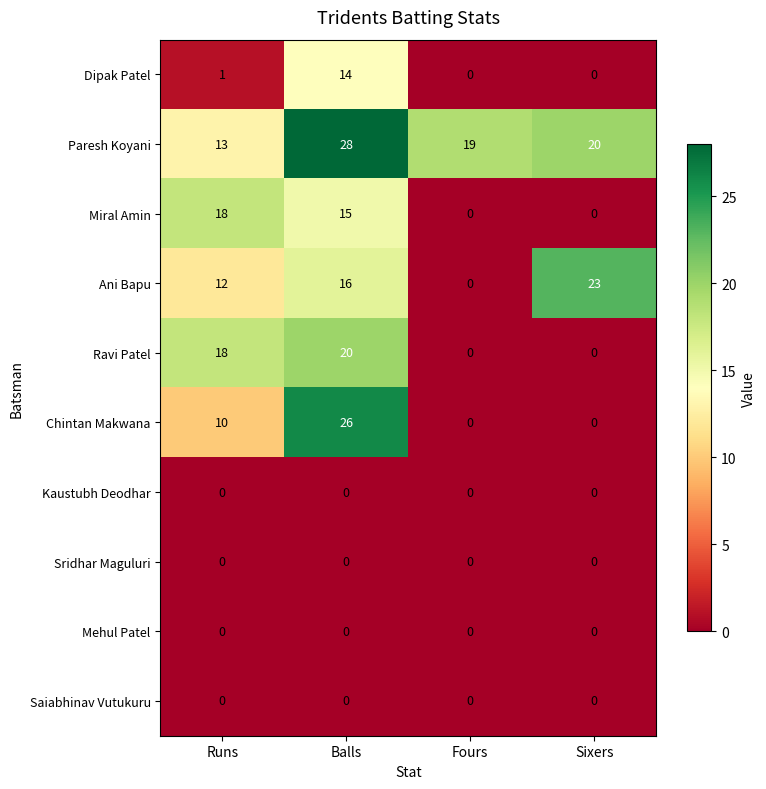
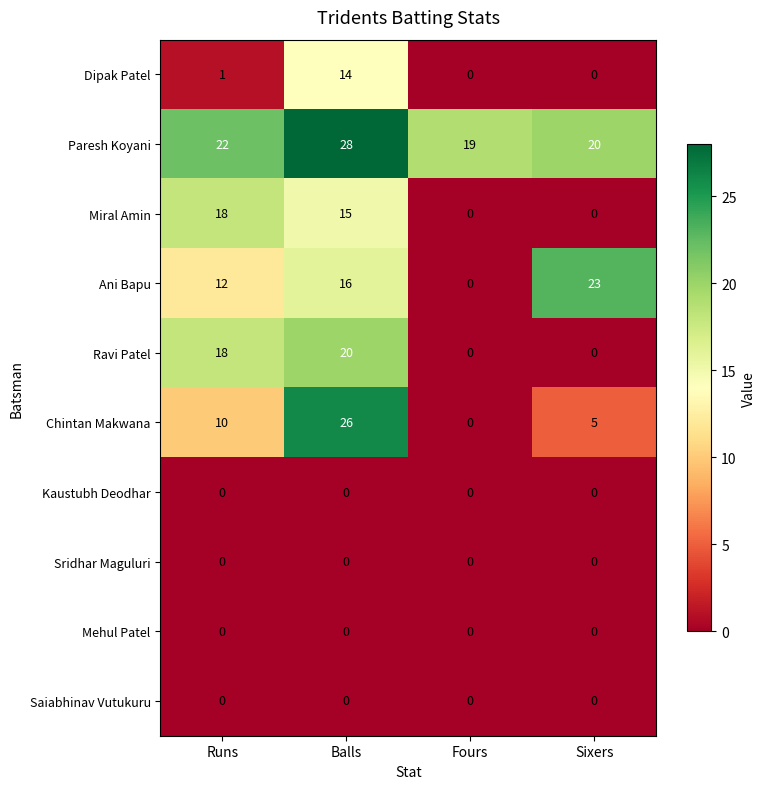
  {
    "Dipak Patel": {
      "Runs": 1,
      "Balls": 14,
      "Fours": 0,
      "Sixers": 0
    },
    "Paresh Koyani": {
-     "Runs": 13,
+     "Runs": 22,
      "Balls": 28,
      "Fours": 19,
      "Sixers": 20
    },
    "Miral Amin": {
      "Runs": 18,
      "Balls": 15,
      "Fours": 0,
      "Sixers": 0
    },
    "Ani Bapu": {
      "Runs": 12,
      "Balls": 16,
      "Fours": 0,
      "Sixers": 23
    },
    "Ravi Patel": {
      "Runs": 18,
      "Balls": 20,
      "Fours": 0,
      "Sixers": 0
    },
    "Chintan Makwana": {
      "Runs": 10,
      "Balls": 26,
      "Fours": 0,
-     "Sixers": 0
+     "Sixers": 5
    },
    "Kaustubh Deodhar": {
      "Runs": 0,
      "Balls": 0,
      "Fours": 0,
      "Sixers": 0
    },
    "Sridhar Maguluri": {
      "Runs": 0,
      "Balls": 0,
      "Fours": 0,
      "Sixers": 0
    },
    "Mehul Patel": {
      "Runs": 0,
      "Balls": 0,
      "Fours": 0,
      "Sixers": 0
    },
    "Saiabhinav Vutukuru": {
      "Runs": 0,
      "Balls": 0,
      "Fours": 0,
      "Sixers": 0
    }
  }
